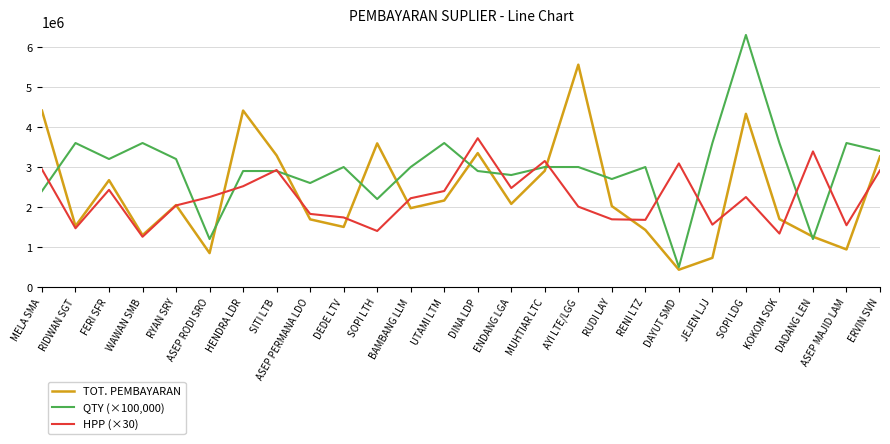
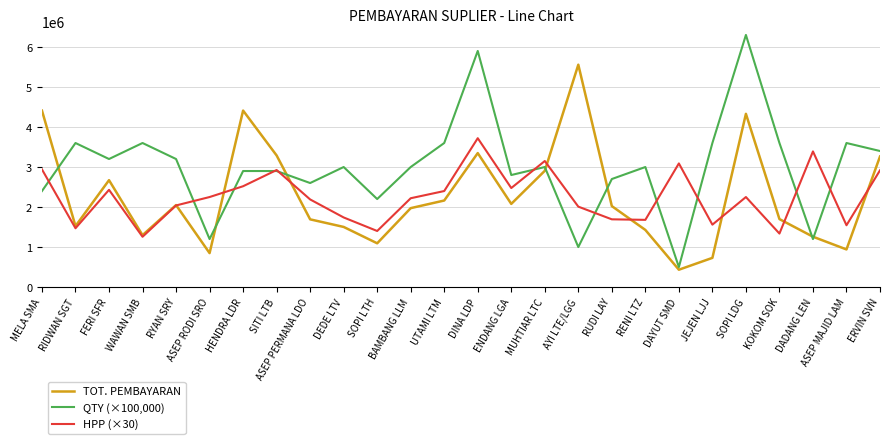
  {
    "TOT. PEMBAYARAN": {
      "MELA SMA": 4400000,
      "FERI SFR": 2700000,
      "ASEP RODI SRO": 800000,
      "HENDRA LDR": 4400000,
      "SITI LTB": 3300000,
      "ASEP PERMANA LDO": 1700000,
      "DEDE LTV": 1500000,
-     "SOPI LTH": 3600000,
+     "SOPI LTH": 1100000,
      "BAMBANG LLM": 2000000,
      "UTAMI LTM": 2200000,
      "DINA LDP": 3300000,
      "ENDANG LGA": 2100000,
      "MUHTIAR LTC": 2900000,
      "AYI LTE/LGG": 5600000,
      "RUDI LAY": 2000000,
      "RENI LTZ": 1400000,
      "DAYUT SMD": 400000,
      "JEJEN LJJ": 700000,
      "SOPI LDG": 4300000,
      "KOKOM SOK": 1700000,
      "ASEP MAJID LAM": 900000,
      "ERVIN SVN": 3300000
    },
    "QTY (×100,000)": {
      "MELA SMA": 2400000,
      "RIDWAN SGT": 3600000,
      "FERI SFR": 3200000,
      "WAWAN SMB": 3600000,
      "RYAN SRY": 3200000,
      "ASEP RODI SRO": 1200000,
      "HENDRA LDR": 2900000,
      "ASEP PERMANA LDO": 2600000,
      "DEDE LTV": 3000000,
      "SOPI LTH": 2200000,
      "BAMBANG LLM": 3000000,
      "UTAMI LTM": 3600000,
-     "DINA LDP": 2900000,
+     "DINA LDP": 5900000,
      "ENDANG LGA": 2800000,
      "MUHTIAR LTC": 3000000,
-     "AYI LTE/LGG": 3000000,
+     "AYI LTE/LGG": 1000000,
      "RUDI LAY": 2700000,
      "RENI LTZ": 3000000,
      "DAYUT SMD": 500000,
      "JEJEN LJJ": 3600000,
      "SOPI LDG": 6300000,
      "KOKOM SOK": 3600000,
      "ASEP MAJID LAM": 3600000,
      "ERVIN SVN": 3400000
    },
    "HPP (×30)": {
      "MELA SMA": 2900000,
      "FERI SFR": 2400000,
      "ASEP RODI SRO": 2300000,
      "HENDRA LDR": 2500000,
-     "ASEP PERMANA LDO": 1800000,
+     "ASEP PERMANA LDO": 2200000,
      "DEDE LTV": 1700000,
      "SOPI LTH": 1400000,
      "BAMBANG LLM": 2200000,
      "UTAMI LTM": 2400000,
      "DINA LDP": 3700000,
      "ENDANG LGA": 2500000,
      "MUHTIAR LTC": 3200000,
      "AYI LTE/LGG": 2000000,
      "RUDI LAY": 1700000,
      "RENI LTZ": 1700000,
      "DAYUT SMD": 3100000,
      "JEJEN LJJ": 1600000,
      "SOPI LDG": 2300000,
      "KOKOM SOK": 1300000,
      "DADANG LEN": 3400000,
      "ASEP MAJID LAM": 1500000,
      "ERVIN SVN": 2900000
    }
  }
